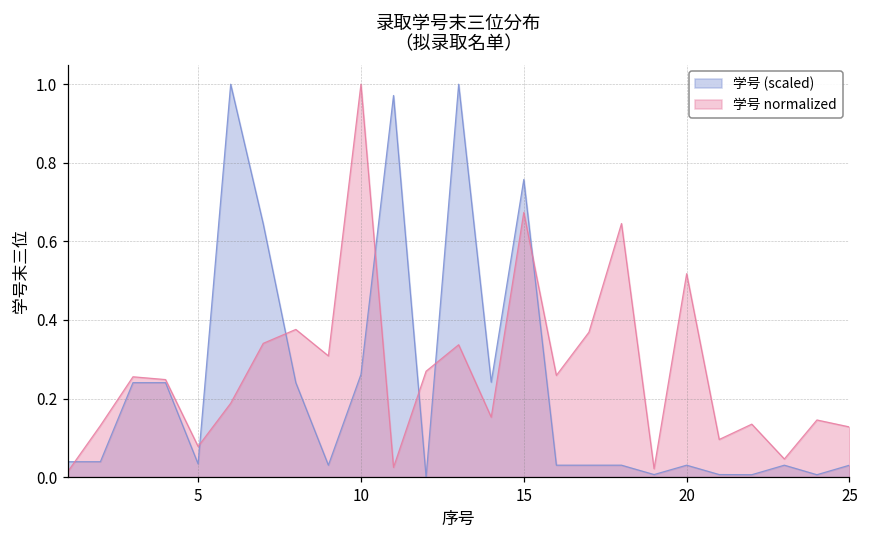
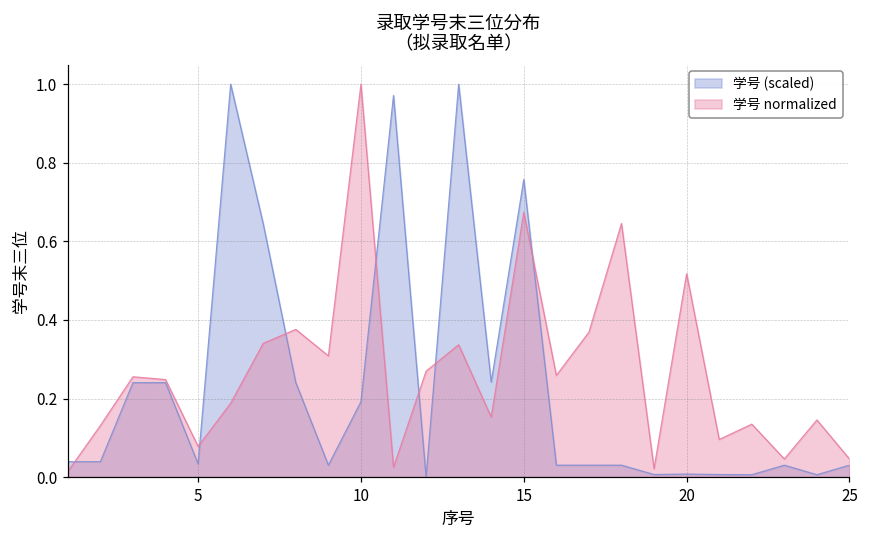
  {
    "学号 (scaled)": {
      "5": 0.03,
-     "10": 0.26,
+     "10": 0.19,
      "15": 0.76,
-     "20": 0.03,
+     "20": 0.01,
      "25": 0.03
    },
    "学号 normalized": {
      "5": 0.08,
      "10": 1.00,
      "15": 0.67,
      "20": 0.52,
-     "25": 0.13
+     "25": 0.05
    }
  }
